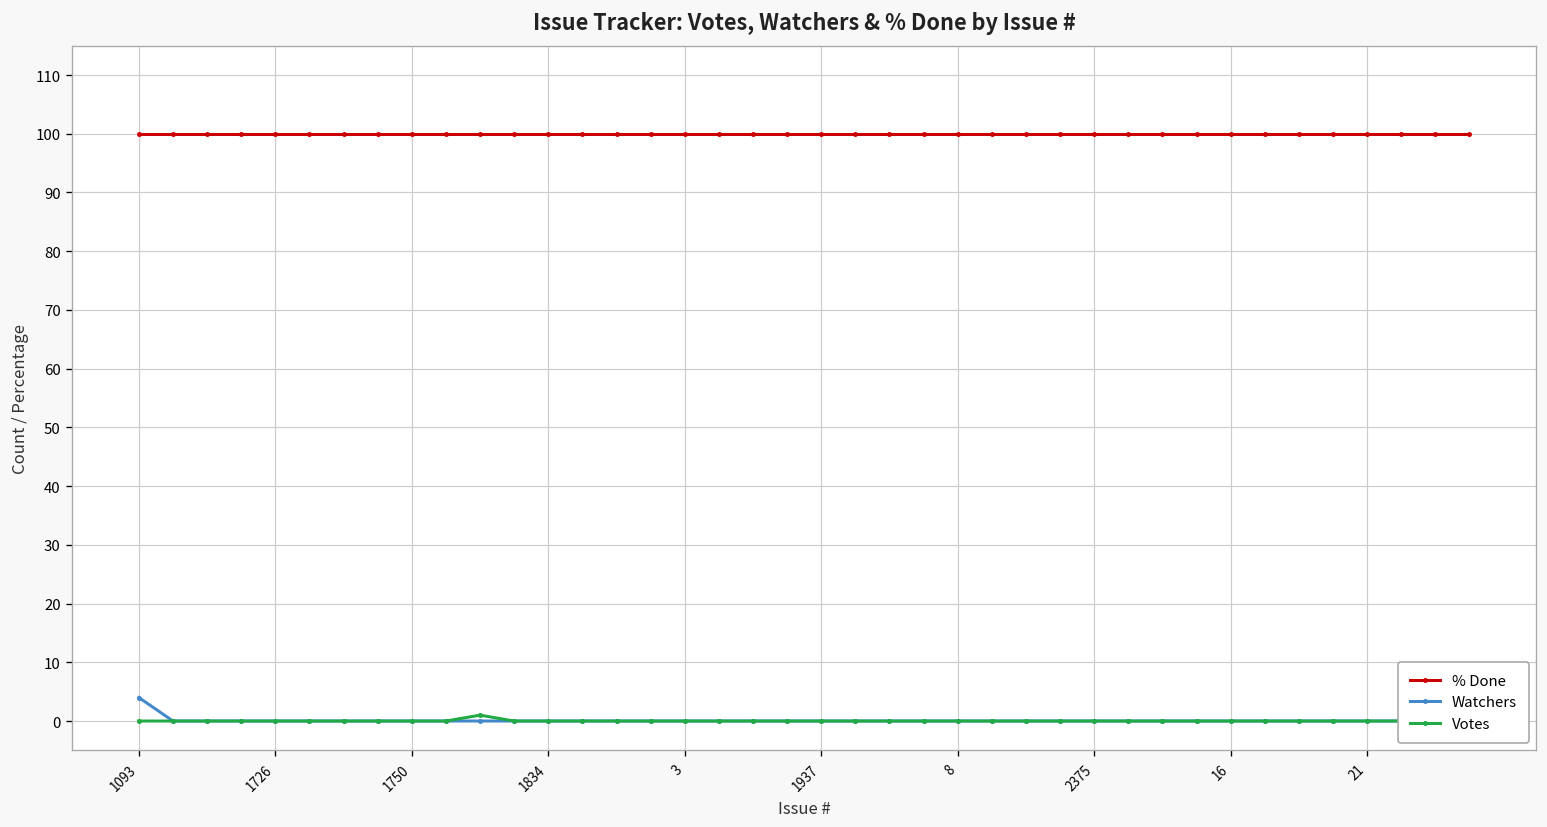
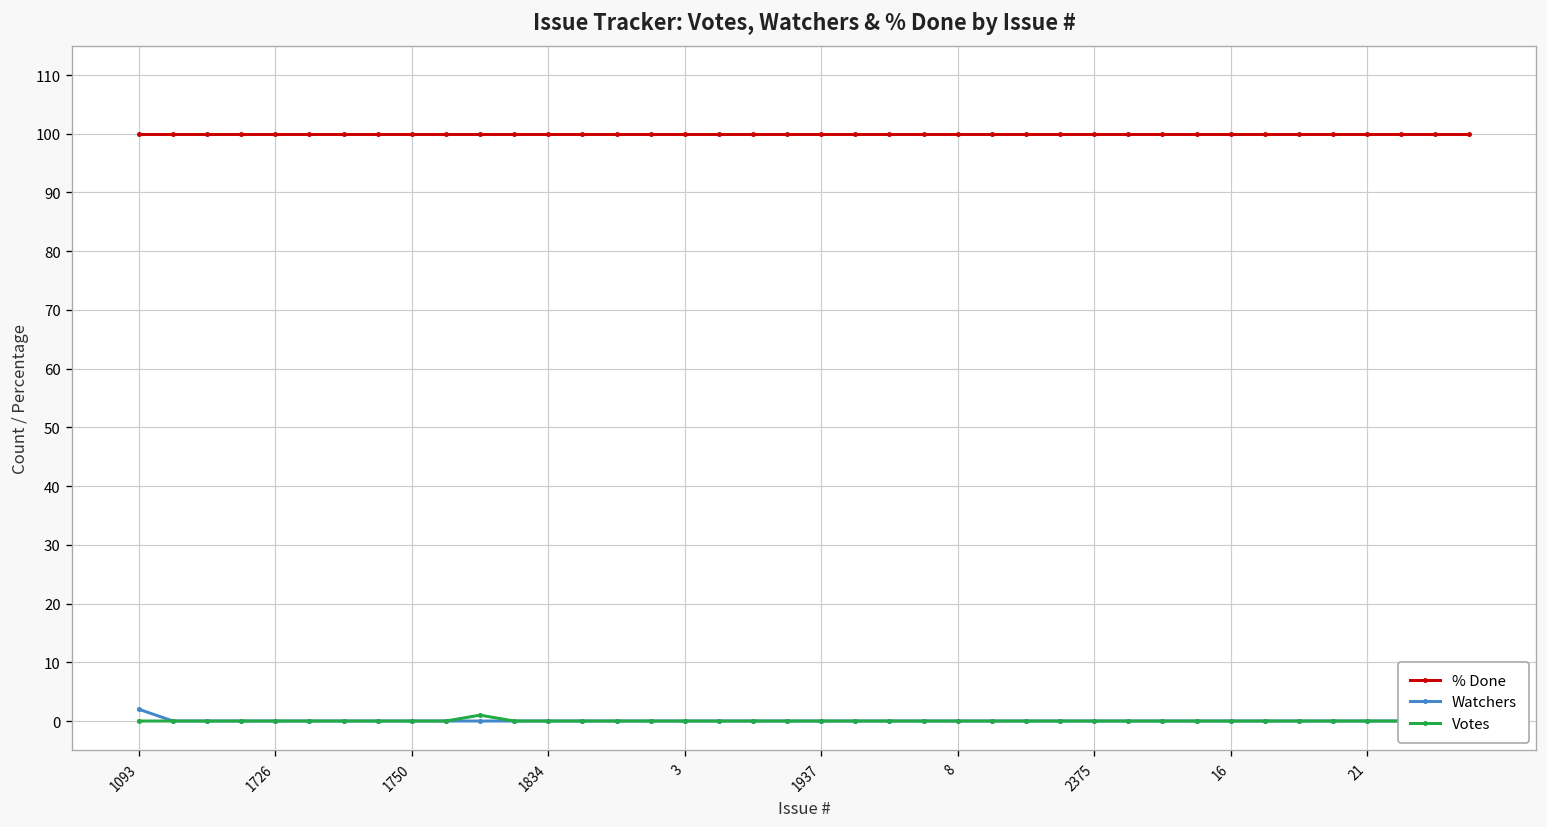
  {
    "% Done": {
      "1093": 100,
      "1726": 100,
      "1750": 100,
      "1834": 100,
      "1937": 100,
      "8": 100,
      "2375": 100,
      "16": 100
    },
    "Watchers": {
-     "1093": 4
+     "1093": 2
    },
    "Votes": {
      "1093": 0
    }
  }
